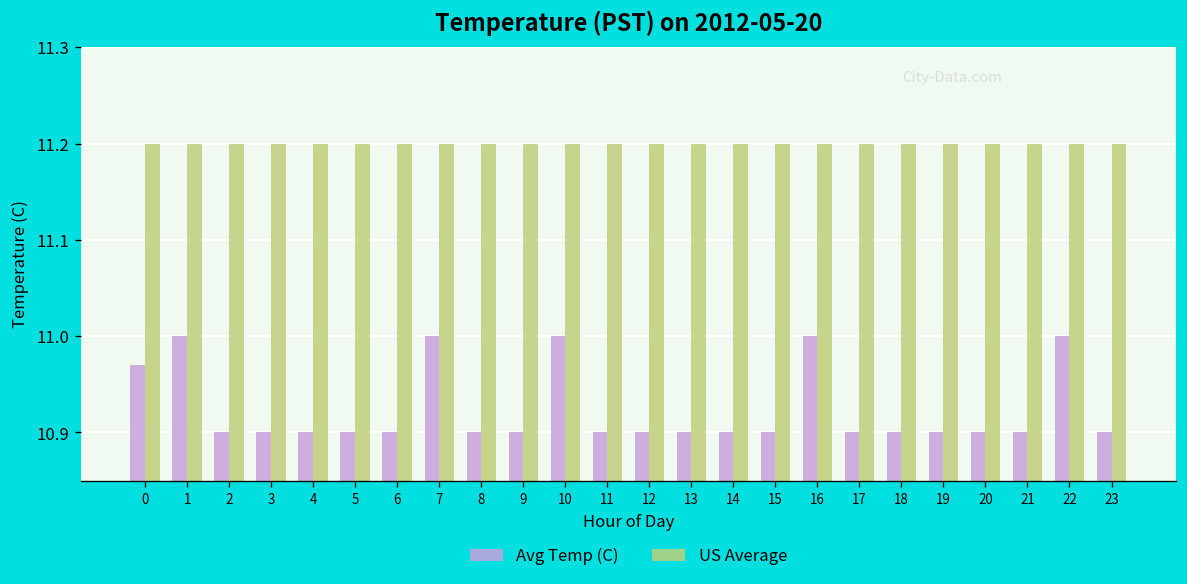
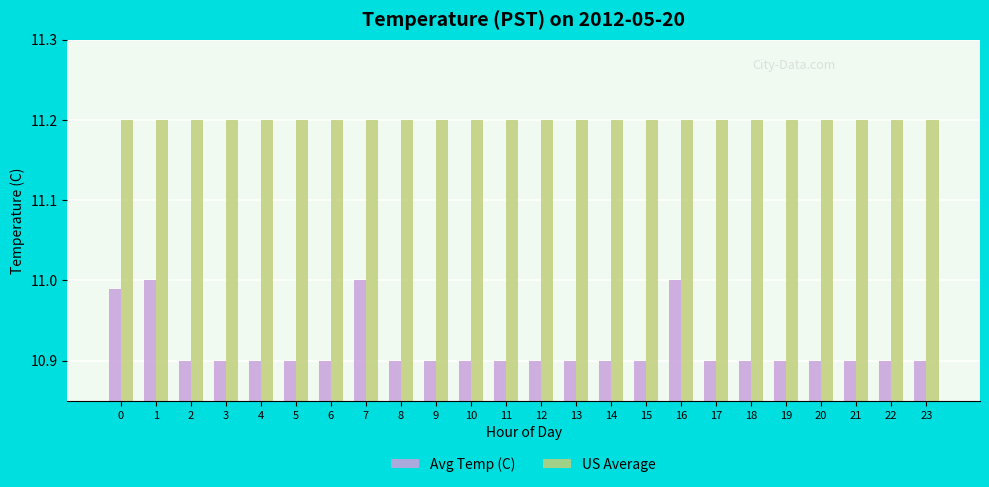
  {
    "Avg Temp (C)": {
-     "0": 10.97,
+     "0": 10.99,
      "1": 11.00,
      "2": 10.90,
      "3": 10.90,
      "4": 10.90,
      "5": 10.90,
      "6": 10.90,
      "7": 11.00,
      "8": 10.90,
      "9": 10.90,
-     "10": 11.0,
+     "10": 10.9,
      "11": 10.90,
      "12": 10.90,
      "13": 10.90,
      "14": 10.90,
      "15": 10.90,
      "16": 11.00,
      "17": 10.90,
      "18": 10.90,
      "19": 10.90,
      "20": 10.90,
      "21": 10.90,
-     "22": 11.0,
+     "22": 10.9,
      "23": 10.90
    },
    "US Average": {
      "0": 11.20,
      "1": 11.20,
      "2": 11.20,
      "3": 11.20,
      "4": 11.20,
      "5": 11.20,
      "6": 11.20,
      "7": 11.20,
      "8": 11.20,
      "9": 11.20,
      "10": 11.20,
      "11": 11.20,
      "12": 11.20,
      "13": 11.20,
      "14": 11.20,
      "15": 11.20,
      "16": 11.20,
      "17": 11.20,
      "18": 11.20,
      "19": 11.20,
      "20": 11.20,
      "21": 11.20,
      "22": 11.20,
      "23": 11.20
    }
  }
